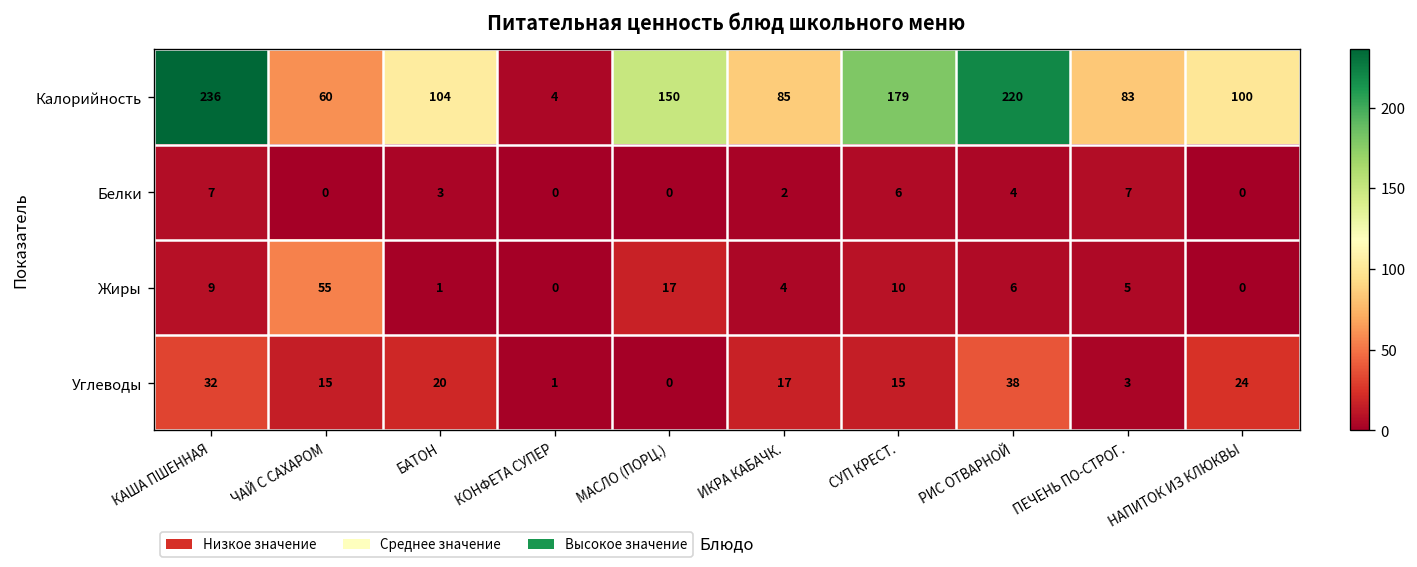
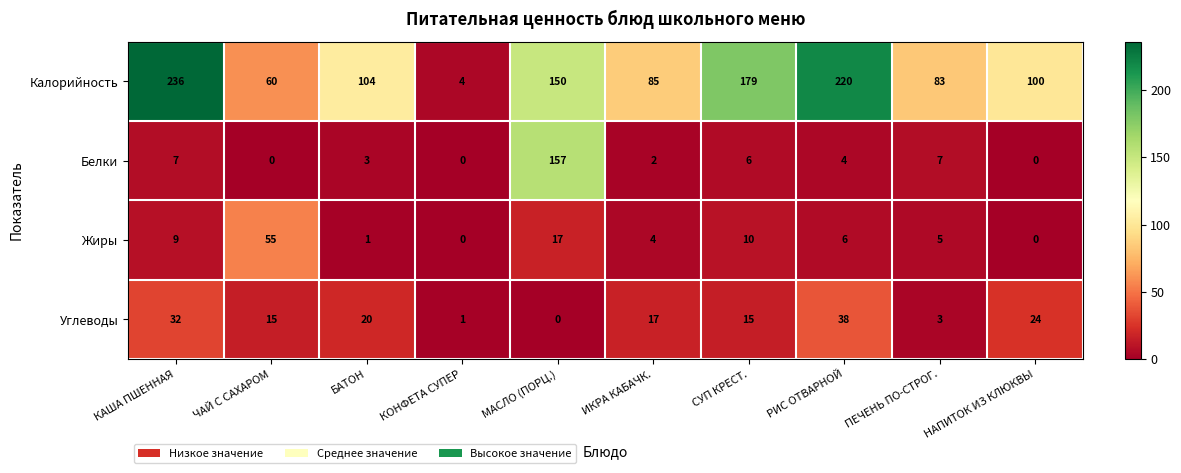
  {
    "Калорийность": {
      "КАША ПШЕННАЯ": 236,
      "ЧАЙ С САХАРОМ": 60,
      "БАТОН": 104,
      "КОНФЕТА СУПЕР": 4,
      "МАСЛО (ПОРЦ.)": 150,
      "ИКРА КАБАЧК.": 85,
      "СУП КРЕСТ.": 179,
      "РИС ОТВАРНОЙ": 220,
      "ПЕЧЕНЬ ПО-СТРОГ.": 83,
      "НАПИТОК ИЗ КЛЮКВЫ": 100
    },
    "Белки": {
      "КАША ПШЕННАЯ": 7,
      "ЧАЙ С САХАРОМ": 0,
      "БАТОН": 3,
      "КОНФЕТА СУПЕР": 0,
-     "МАСЛО (ПОРЦ.)": 0,
+     "МАСЛО (ПОРЦ.)": 157,
      "ИКРА КАБАЧК.": 2,
      "СУП КРЕСТ.": 6,
      "РИС ОТВАРНОЙ": 4,
      "ПЕЧЕНЬ ПО-СТРОГ.": 7,
      "НАПИТОК ИЗ КЛЮКВЫ": 0
    },
    "Жиры": {
      "КАША ПШЕННАЯ": 9,
      "ЧАЙ С САХАРОМ": 55,
      "БАТОН": 1,
      "КОНФЕТА СУПЕР": 0,
      "МАСЛО (ПОРЦ.)": 17,
      "ИКРА КАБАЧК.": 4,
      "СУП КРЕСТ.": 10,
      "РИС ОТВАРНОЙ": 6,
      "ПЕЧЕНЬ ПО-СТРОГ.": 5,
      "НАПИТОК ИЗ КЛЮКВЫ": 0
    },
    "Углеводы": {
      "КАША ПШЕННАЯ": 32,
      "ЧАЙ С САХАРОМ": 15,
      "БАТОН": 20,
      "КОНФЕТА СУПЕР": 1,
      "МАСЛО (ПОРЦ.)": 0,
      "ИКРА КАБАЧК.": 17,
      "СУП КРЕСТ.": 15,
      "РИС ОТВАРНОЙ": 38,
      "ПЕЧЕНЬ ПО-СТРОГ.": 3,
      "НАПИТОК ИЗ КЛЮКВЫ": 24
    }
  }
